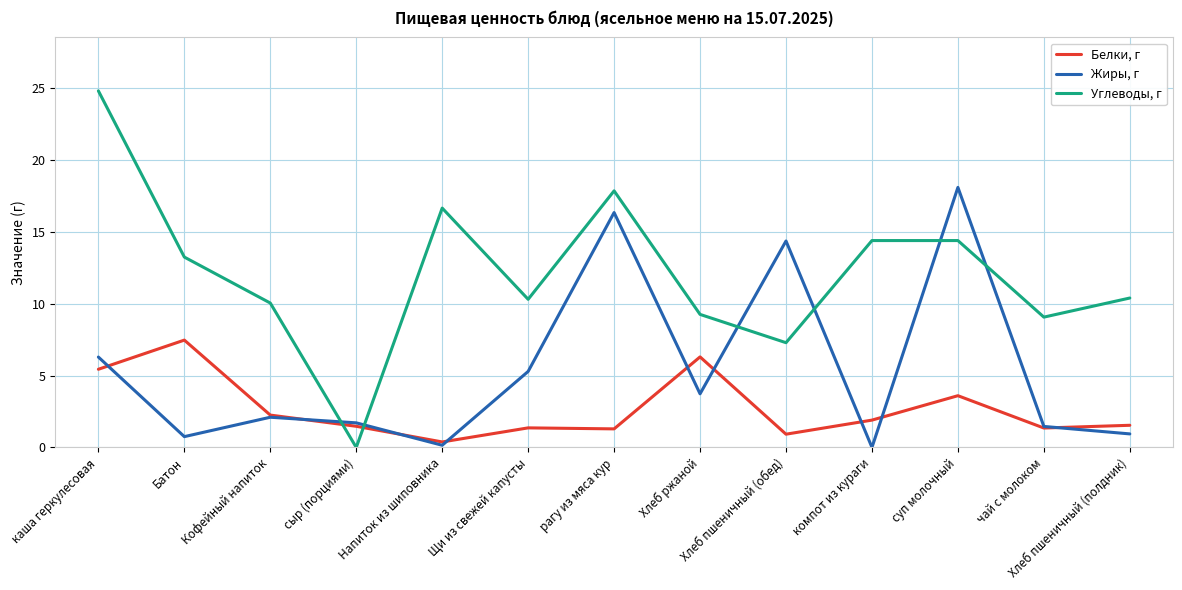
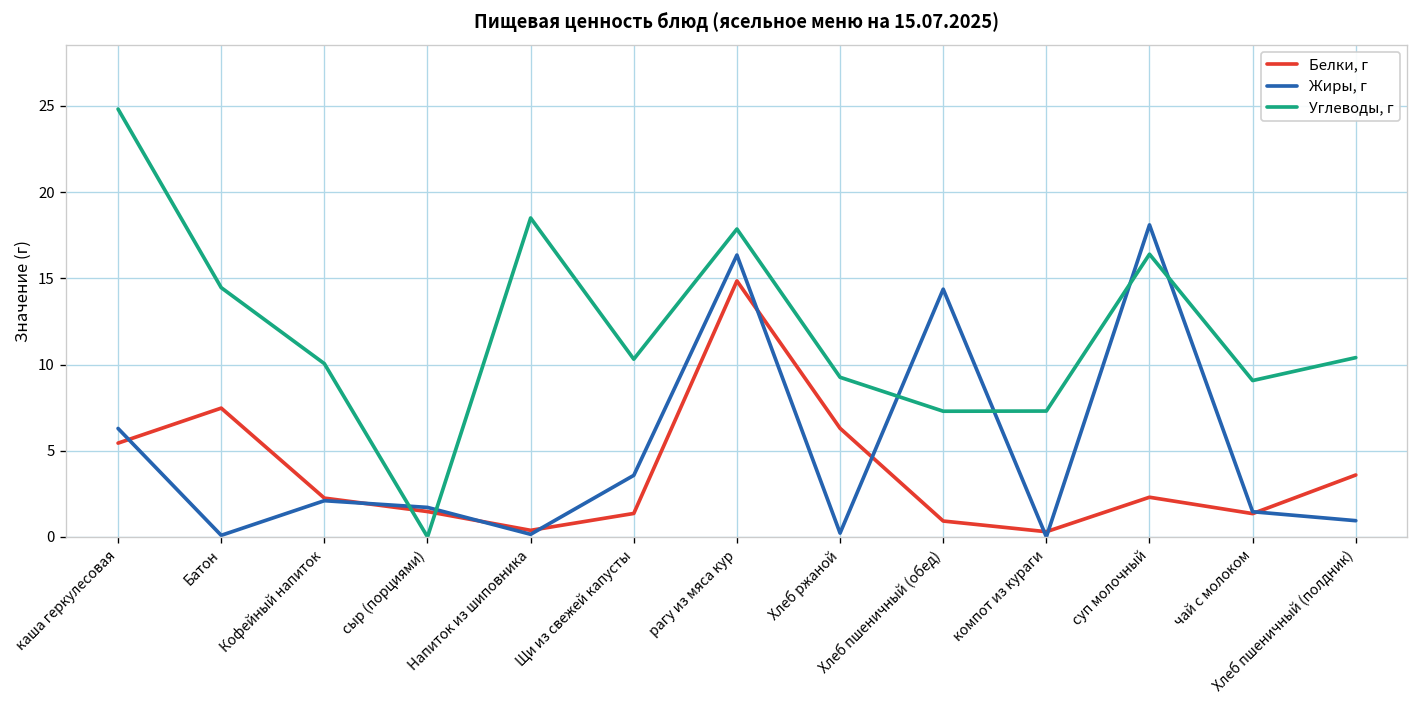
  {
    "Белки, г": {
      "каша геркулесовая": 5.4,
      "Батон": 7.5,
      "сыр (порциями)": 1.5,
      "Напиток из шиповника": 0.4,
      "Щи из свежей капусты": 1.4,
-     "рагу из мяса кур": 1.3,
+     "рагу из мяса кур": 14.9,
      "Хлеб ржаной": 6.3,
      "Хлеб пшеничный (обед)": 0.9,
-     "компот из кураги": 1.9,
-     "суп молочный": 3.6,
-     "Хлеб пшеничный (полдник)": 1.5
+     "компот из кураги": 0.3,
+     "суп молочный": 2.3,
+     "Хлеб пшеничный (полдник)": 3.6
    },
    "Жиры, г": {
      "каша геркулесовая": 6.3,
-     "Батон": 0.8,
+     "Батон": 0.1,
      "сыр (порциями)": 1.7,
      "Напиток из шиповника": 0.2,
-     "Щи из свежей капусты": 5.3,
+     "Щи из свежей капусты": 3.6,
      "рагу из мяса кур": 16.4,
-     "Хлеб ржаной": 3.7,
+     "Хлеб ржаной": 0.2,
      "Хлеб пшеничный (обед)": 14.4,
      "компот из кураги": 0.0,
      "суп молочный": 18.1,
      "Хлеб пшеничный (полдник)": 0.9
    },
    "Углеводы, г": {
      "каша геркулесовая": 24.8,
-     "Батон": 13.3,
+     "Батон": 14.5,
      "Кофейный напиток": 10.1,
      "сыр (порциями)": 0.0,
-     "Напиток из шиповника": 16.7,
+     "Напиток из шиповника": 18.5,
      "Щи из свежей капусты": 10.3,
      "рагу из мяса кур": 17.9,
      "Хлеб ржаной": 9.3,
      "Хлеб пшеничный (обед)": 7.3,
-     "компот из кураги": 14.4,
-     "суп молочный": 14.4,
+     "компот из кураги": 7.3,
+     "суп молочный": 16.4,
      "чай с молоком": 9.1,
      "Хлеб пшеничный (полдник)": 10.4
    }
  }
